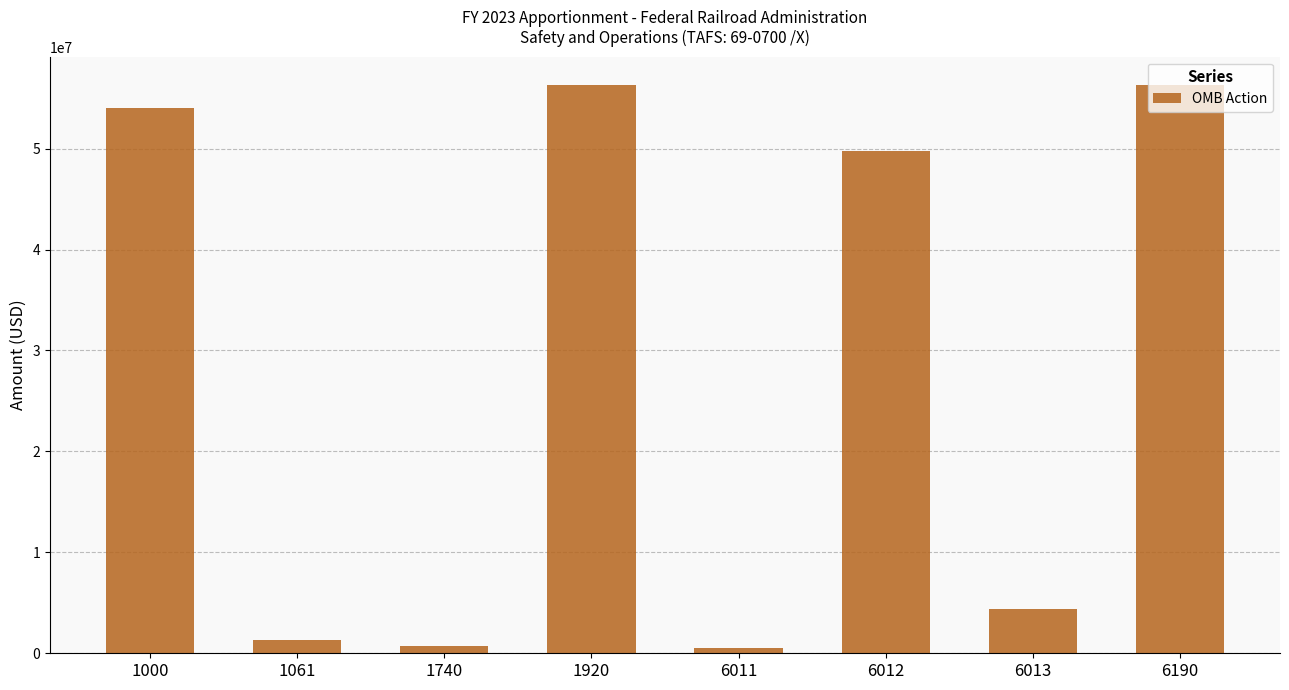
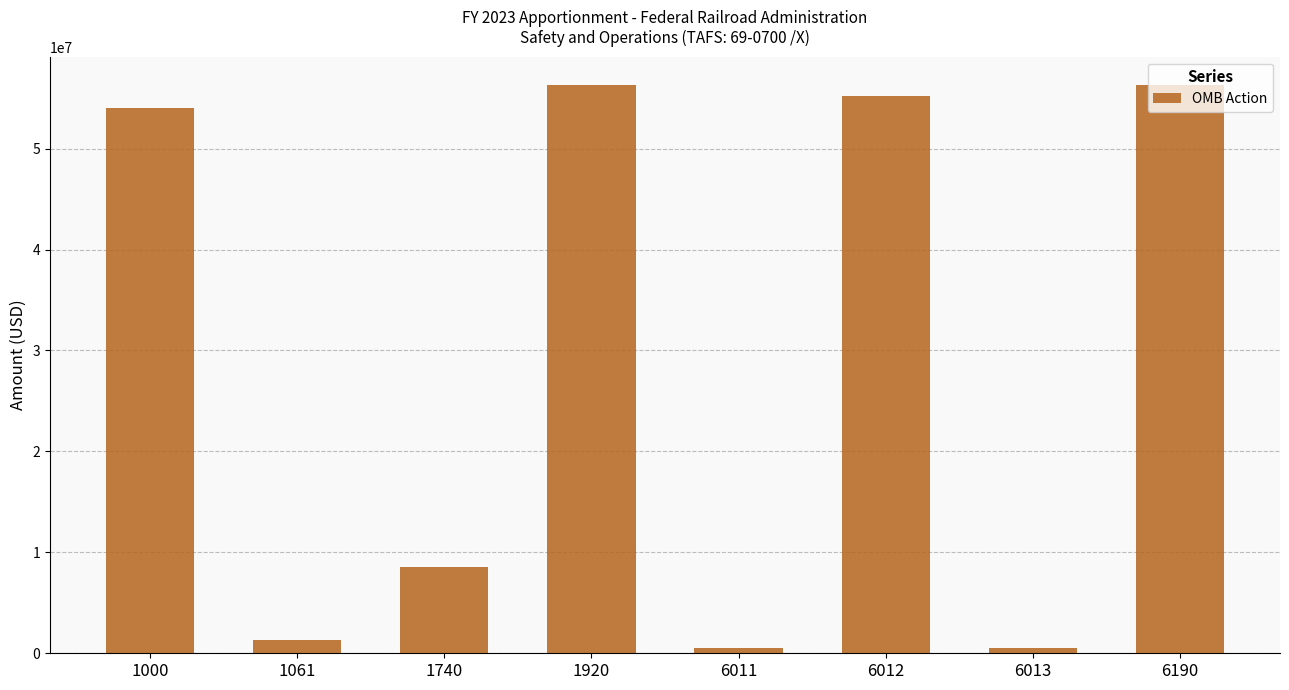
  {
    "1000": 54000000,
    "1061": 1300000,
-   "1740": 800000,
+   "1740": 8500000,
    "1920": 56300000,
    "6011": 500000,
-   "6012": 49700000,
-   "6013": 4400000
+   "6012": 55300000,
+   "6013": 500000
  }
